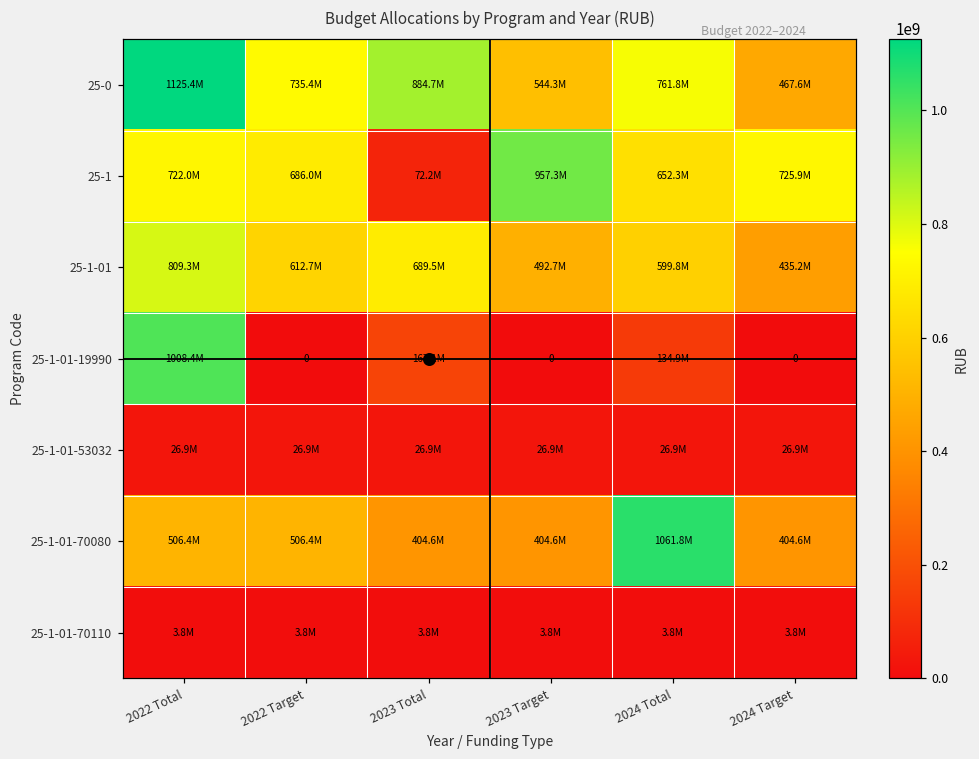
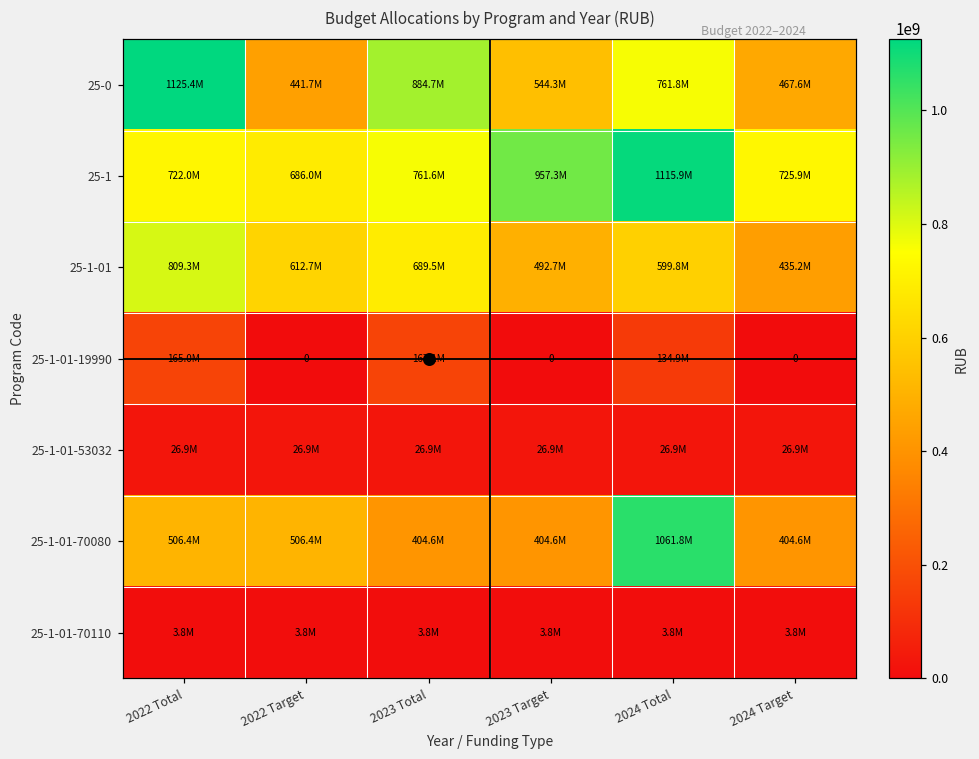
  {
    "25-0": {
      "2022 Total": "1125.4M",
-     "2022 Target": "735.4M",
+     "2022 Target": "441.7M",
      "2023 Total": "884.7M",
      "2023 Target": "544.3M",
      "2024 Total": "761.8M",
      "2024 Target": "467.6M"
    },
    "25-1": {
      "2022 Total": "722.0M",
      "2022 Target": "686.0M",
-     "2023 Total": "72.2M",
+     "2023 Total": "761.6M",
      "2023 Target": "957.3M",
-     "2024 Total": "652.3M",
+     "2024 Total": "1115.9M",
      "2024 Target": "725.9M"
    },
    "25-1-01": {
      "2022 Total": "809.3M",
      "2022 Target": "612.7M",
      "2023 Total": "689.5M",
      "2023 Target": "492.7M",
      "2024 Total": "599.8M",
      "2024 Target": "435.2M"
    },
    "25-1-01-19990": {
-     "2022 Total": "1008.4M",
+     "2022 Total": "165.0M",
      "2022 Target": "0",
      "2023 Target": "0",
      "2024 Total": "134.9M",
      "2024 Target": "0"
    },
    "25-1-01-53032": {
      "2022 Total": "26.9M",
      "2022 Target": "26.9M",
      "2023 Total": "26.9M",
      "2023 Target": "26.9M",
      "2024 Total": "26.9M",
      "2024 Target": "26.9M"
    },
    "25-1-01-70080": {
      "2022 Total": "506.4M",
      "2022 Target": "506.4M",
      "2023 Total": "404.6M",
      "2023 Target": "404.6M",
      "2024 Total": "1061.8M",
      "2024 Target": "404.6M"
    },
    "25-1-01-70110": {
      "2022 Total": "3.8M",
      "2022 Target": "3.8M",
      "2023 Total": "3.8M",
      "2023 Target": "3.8M",
      "2024 Total": "3.8M",
      "2024 Target": "3.8M"
    }
  }
